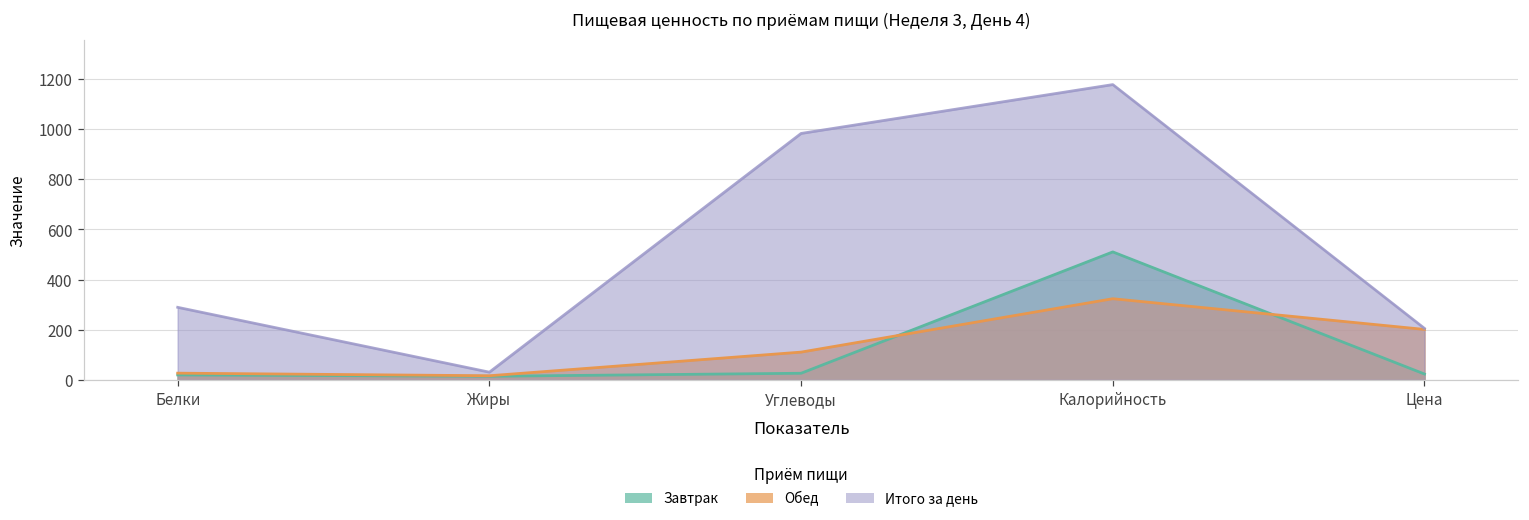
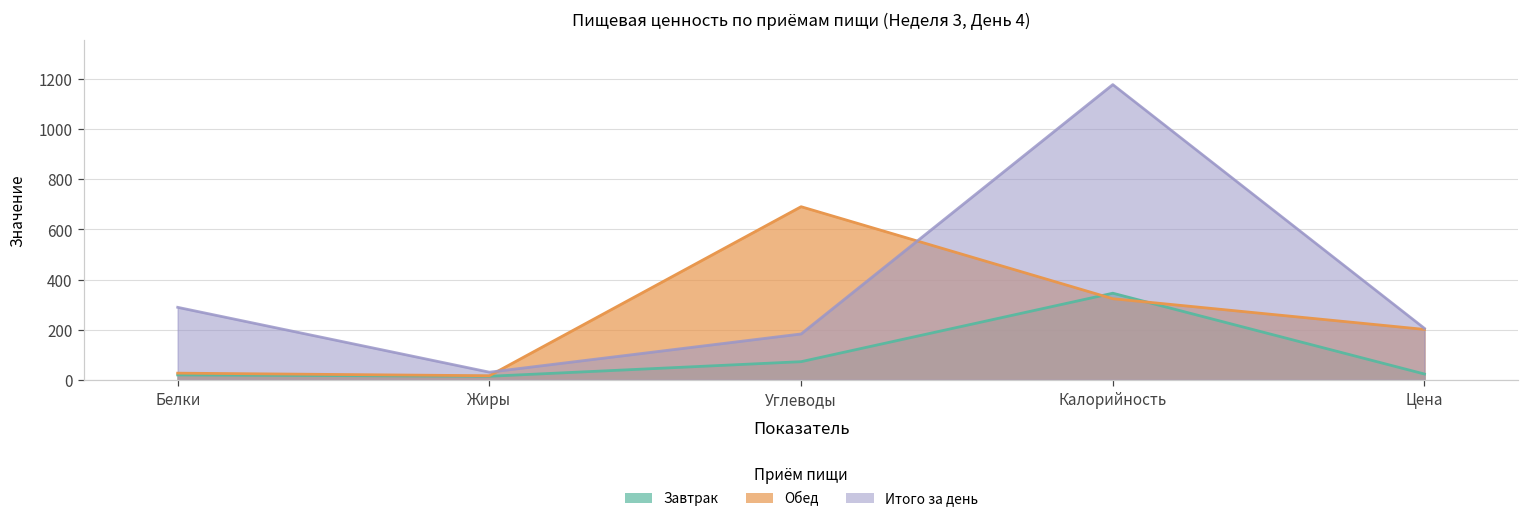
  {
    "Завтрак": {
-     "Углеводы": 30,
-     "Калорийность": 510,
+     "Углеводы": 70,
+     "Калорийность": 350,
      "Цена": 20
    },
    "Обед": {
-     "Углеводы": 110,
+     "Углеводы": 690,
      "Калорийность": 320
    },
    "Итого за день": {
      "Белки": 290,
      "Жиры": 30,
-     "Углеводы": 980,
+     "Углеводы": 180,
      "Калорийность": 1180
    }
  }
